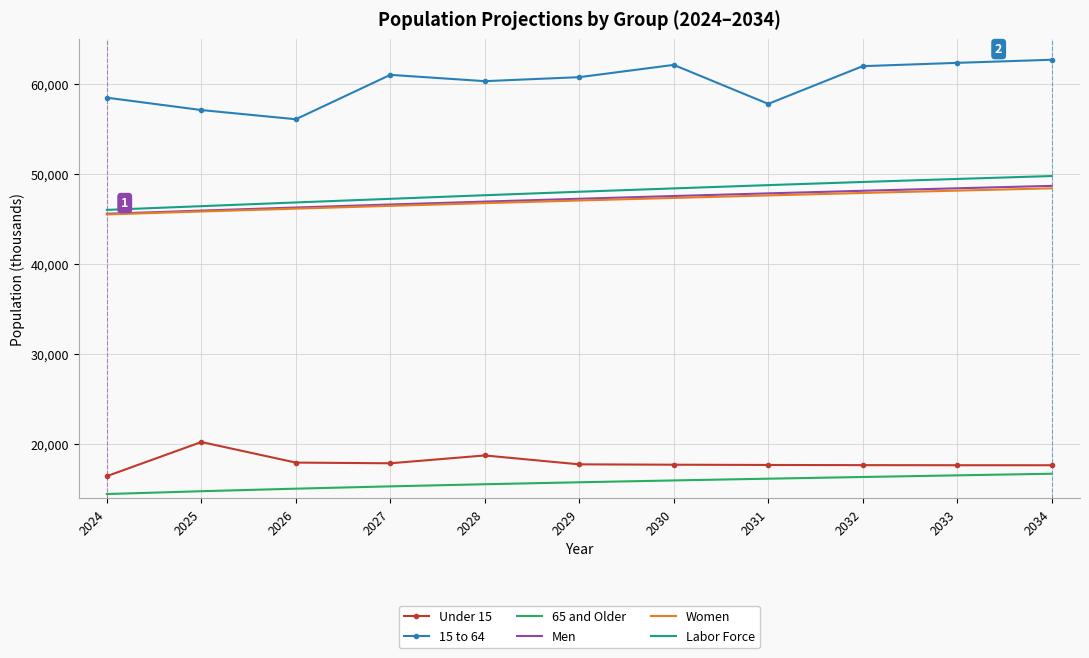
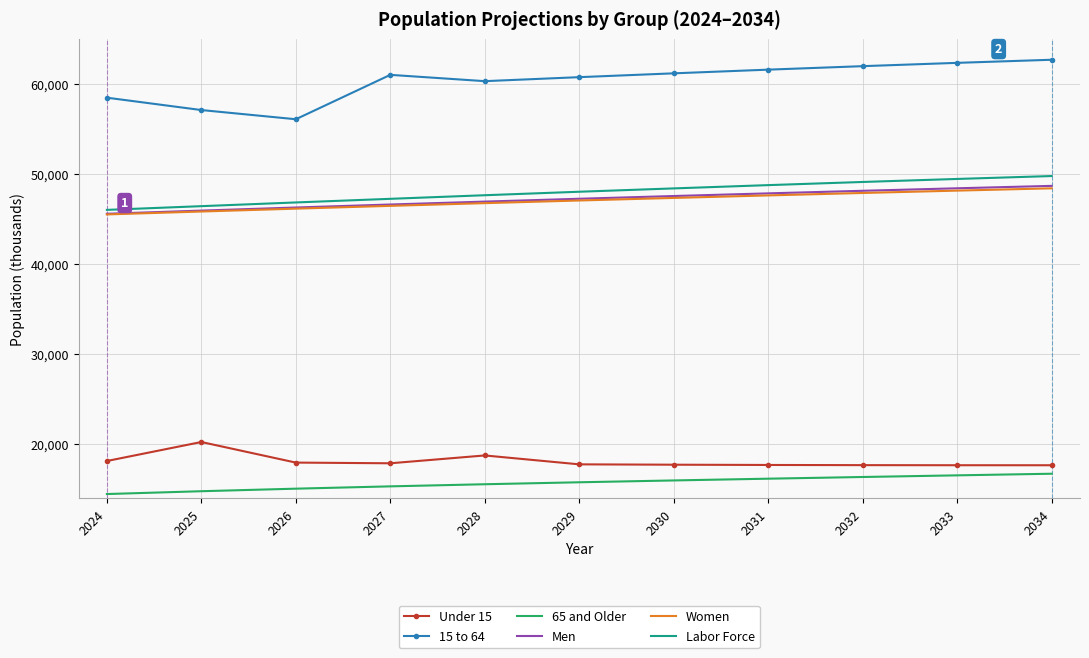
  {
    "Under 15": {
-     "2024": "16,000",
+     "2024": "18,000",
      "2025": "20,000",
      "2026": "18,000",
      "2027": "18,000",
      "2028": "19,000",
      "2029": "18,000",
      "2030": "18,000",
      "2031": "18,000",
      "2032": "18,000",
      "2033": "18,000",
      "2034": "18,000"
    },
    "15 to 64": {
      "2024": "59,000",
      "2025": "57,000",
      "2026": "56,000",
      "2027": "61,000",
      "2028": "60,000",
      "2029": "61,000",
-     "2030": "62,000",
-     "2031": "58,000",
+     "2030": "61,000",
+     "2031": "62,000",
      "2032": "62,000",
      "2033": "62,000",
      "2034": "63,000"
    }
  }
